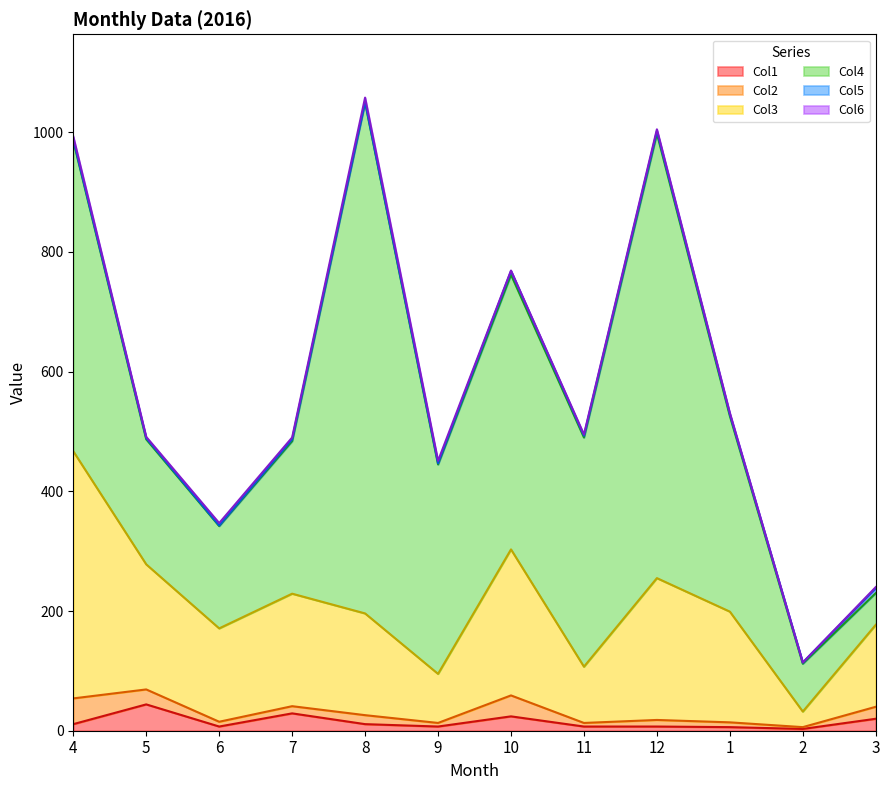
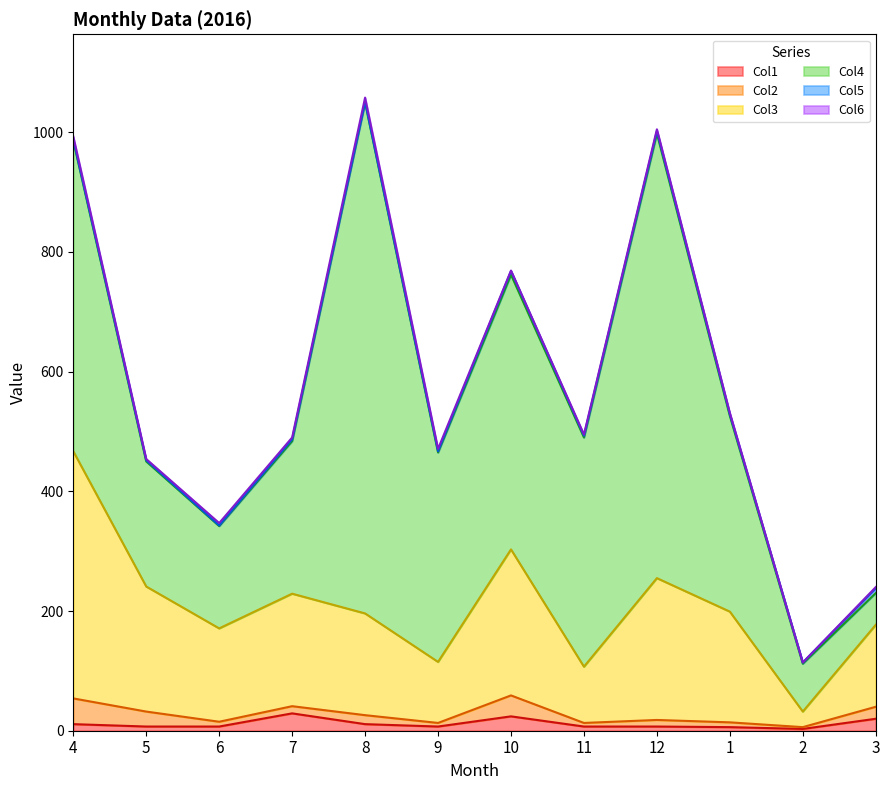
  {
    "Col1": {
      "4": 10,
-     "5": 40,
+     "5": 10,
      "6": 10,
      "7": 30,
      "8": 10,
      "9": 10,
      "10": 20,
      "11": 10,
      "12": 10,
      "1": 10,
      "3": 20
    },
    "Col2": {
      "4": 40,
      "5": 30,
      "6": 10,
      "7": 10,
      "8": 20,
      "9": 10,
      "10": 40,
      "11": 10,
      "12": 10,
      "1": 10,
      "3": 20
    },
    "Col3": {
      "4": 410,
      "5": 210,
      "6": 160,
      "7": 190,
      "8": 170,
-     "9": 80,
+     "9": 100,
      "10": 240,
      "11": 90,
      "12": 240,
      "1": 190,
      "2": 30,
      "3": 140
    },
    "Col4": {
      "10": 460,
      "3": 50
    },
    "Col6": {
      "4": 10,
      "8": 10
    }
  }
